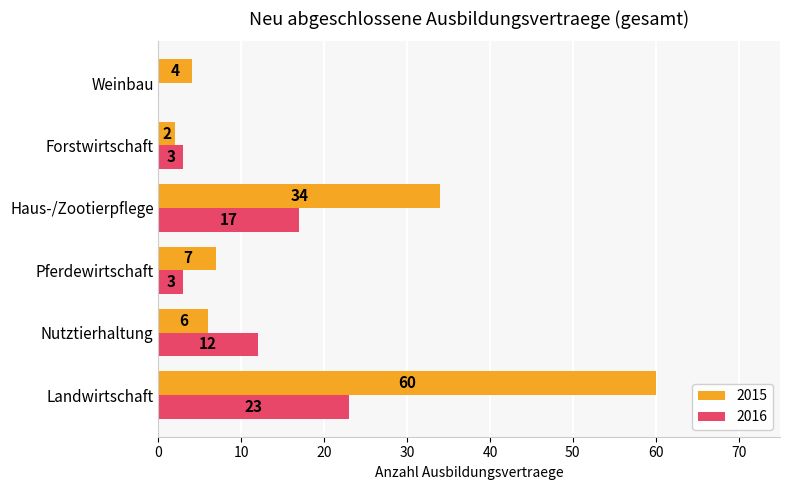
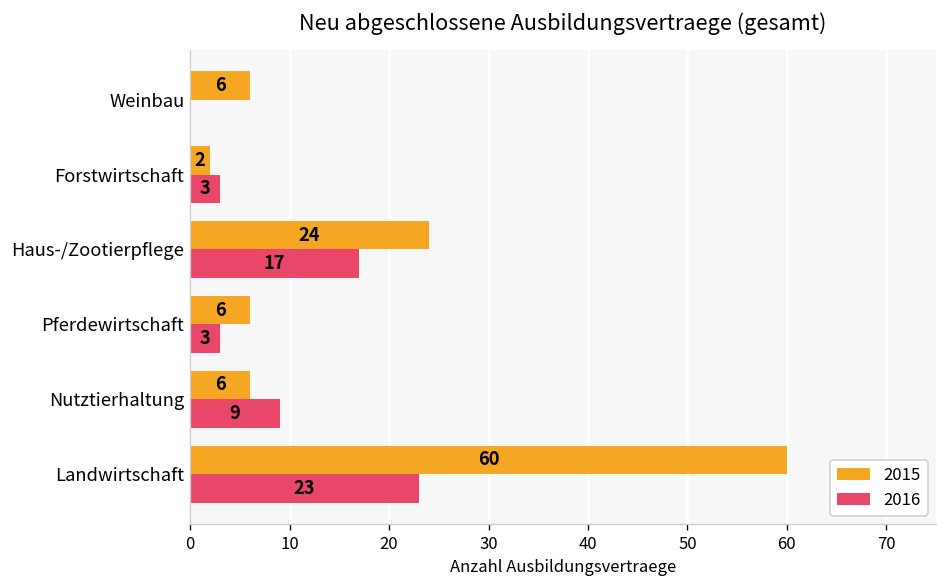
  {
    "2015": {
-     "Weinbau": 4,
+     "Weinbau": 6,
      "Forstwirtschaft": 2,
-     "Haus-/Zootierpflege": 34,
-     "Pferdewirtschaft": 7,
+     "Haus-/Zootierpflege": 24,
+     "Pferdewirtschaft": 6,
      "Nutztierhaltung": 6,
      "Landwirtschaft": 60
    },
    "2016": {
      "Forstwirtschaft": 3,
      "Haus-/Zootierpflege": 17,
      "Pferdewirtschaft": 3,
-     "Nutztierhaltung": 12,
+     "Nutztierhaltung": 9,
      "Landwirtschaft": 23
    }
  }
